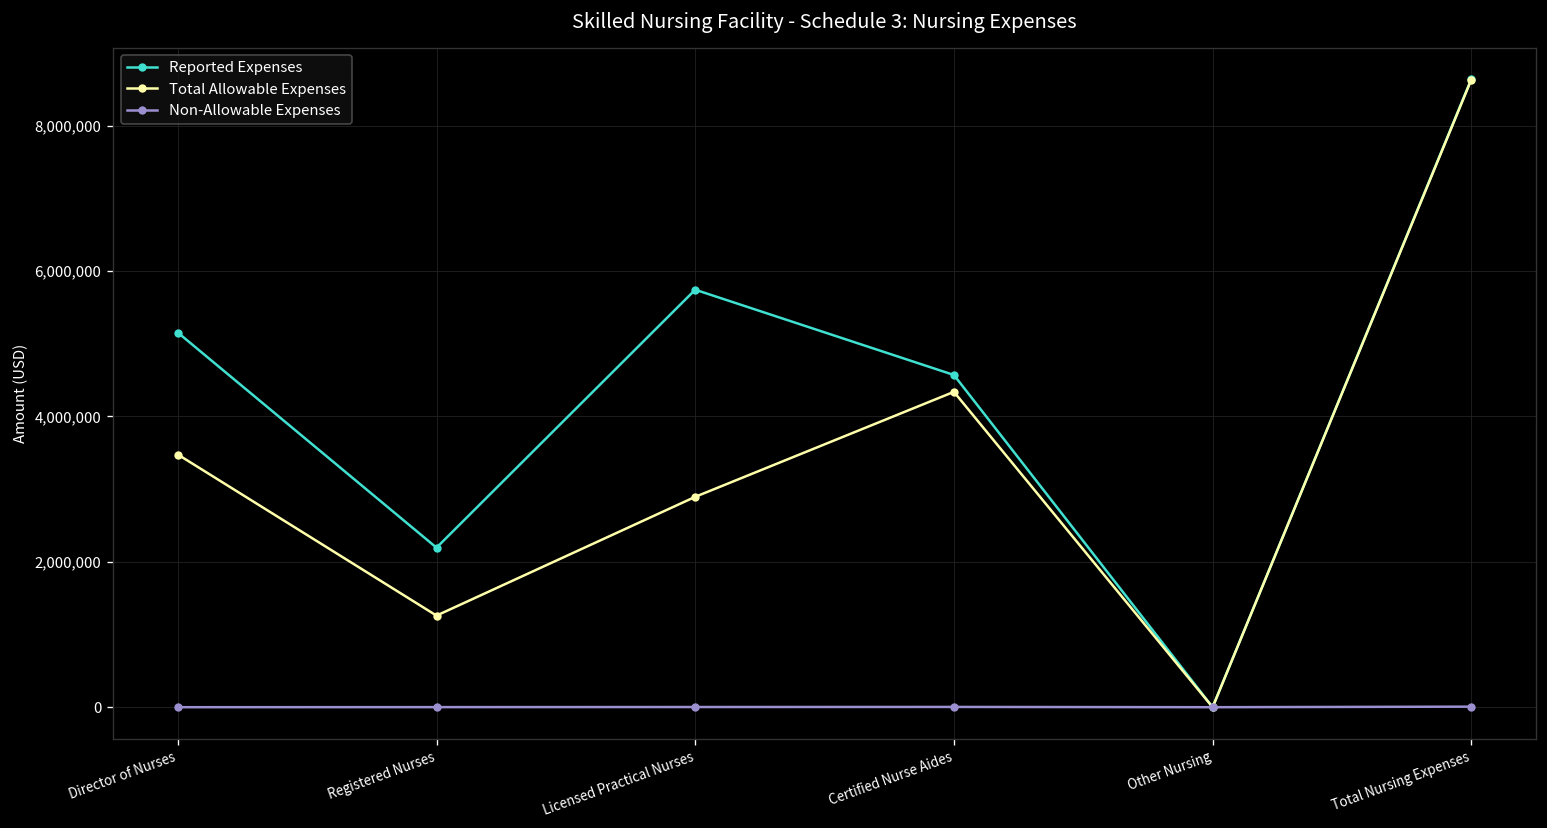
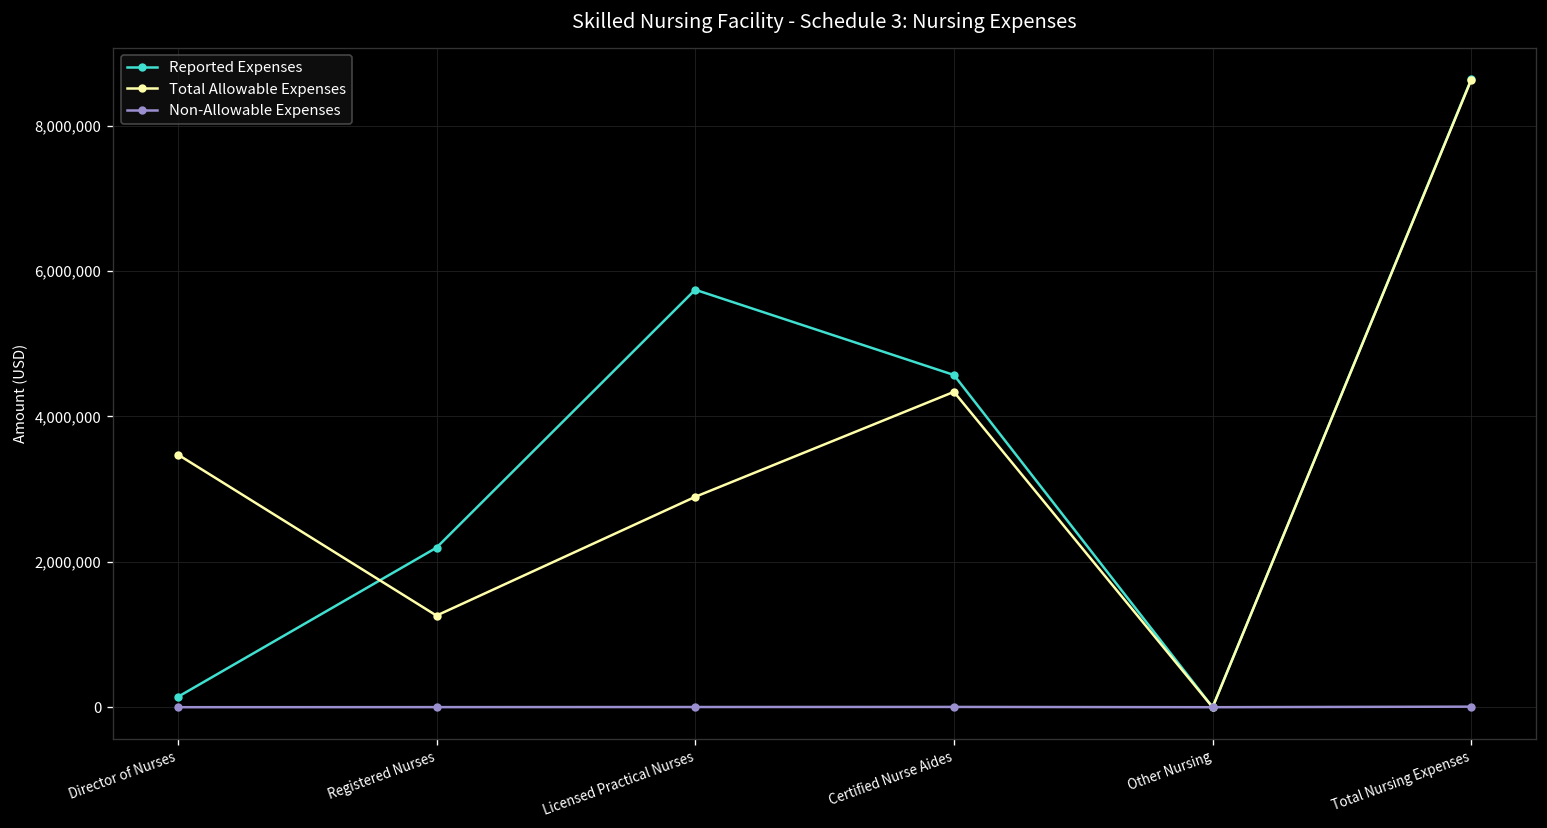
  {
    "Reported Expenses": {
-     "Director of Nurses": "5,200,000",
+     "Director of Nurses": "100,000",
      "Registered Nurses": "2,200,000",
      "Licensed Practical Nurses": "5,700,000",
      "Certified Nurse Aides": "4,600,000"
    },
    "Total Allowable Expenses": {
      "Director of Nurses": "3,500,000",
      "Registered Nurses": "1,300,000",
      "Licensed Practical Nurses": "2,900,000",
      "Certified Nurse Aides": "4,300,000"
    },
    "Non-Allowable Expenses": {
      "Director of Nurses": "0",
      "Registered Nurses": "0",
      "Licensed Practical Nurses": "0",
      "Certified Nurse Aides": "0",
      "Total Nursing Expenses": "0"
    }
  }
